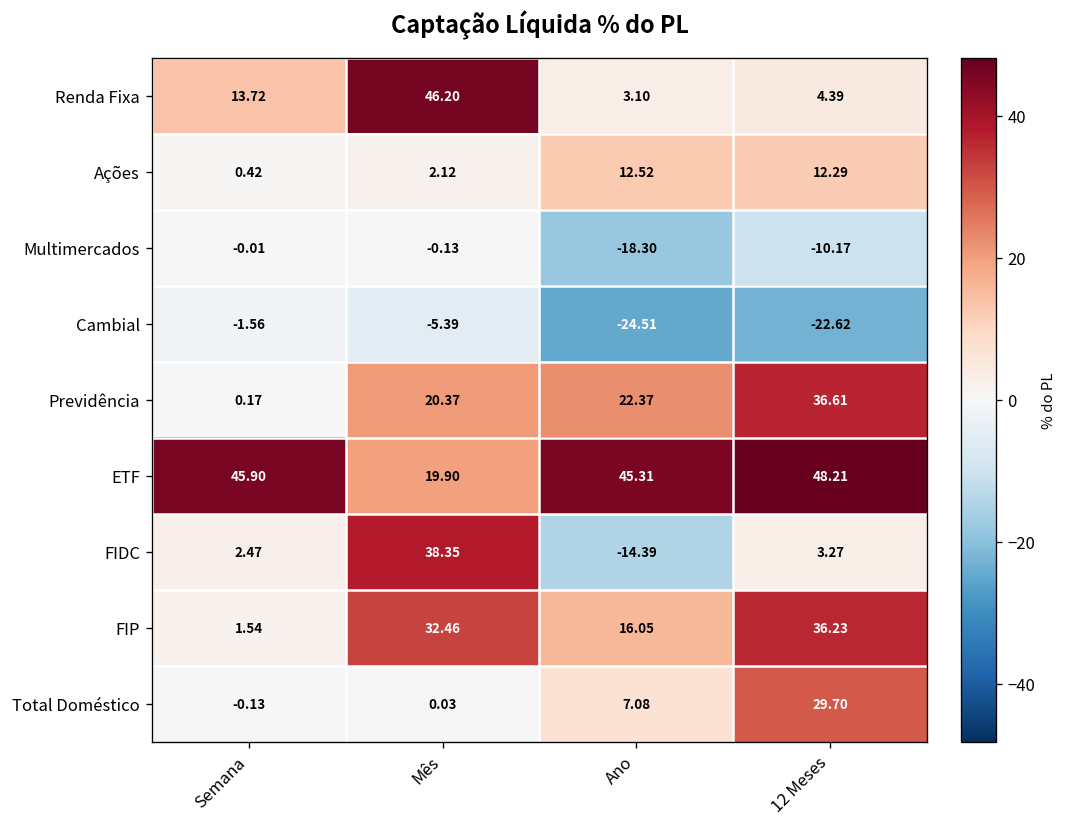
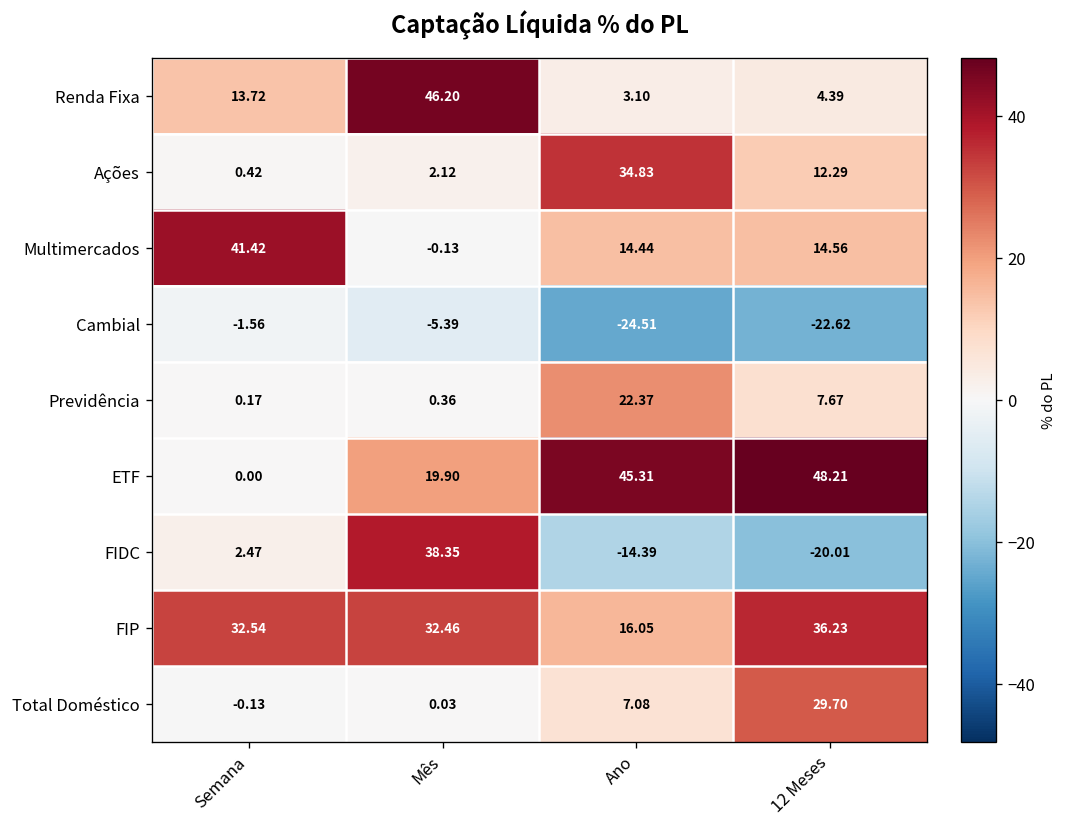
  {
    "Renda Fixa": {
      "Semana": 13.72,
      "Mês": 46.20,
      "Ano": 3.10,
      "12 Meses": 4.39
    },
    "Ações": {
      "Semana": 0.42,
      "Mês": 2.12,
-     "Ano": 12.52,
+     "Ano": 34.83,
      "12 Meses": 12.29
    },
    "Multimercados": {
-     "Semana": -0.01,
+     "Semana": 41.42,
      "Mês": -0.13,
-     "Ano": -18.30,
-     "12 Meses": -10.17
+     "Ano": 14.44,
+     "12 Meses": 14.56
    },
    "Cambial": {
      "Semana": -1.56,
      "Mês": -5.39,
      "Ano": -24.51,
      "12 Meses": -22.62
    },
    "Previdência": {
      "Semana": 0.17,
-     "Mês": 20.37,
+     "Mês": 0.36,
      "Ano": 22.37,
-     "12 Meses": 36.61
+     "12 Meses": 7.67
    },
    "ETF": {
-     "Semana": 45.90,
+     "Semana": 0.00,
      "Mês": 19.90,
      "Ano": 45.31,
      "12 Meses": 48.21
    },
    "FIDC": {
      "Semana": 2.47,
      "Mês": 38.35,
      "Ano": -14.39,
-     "12 Meses": 3.27
+     "12 Meses": -20.01
    },
    "FIP": {
-     "Semana": 1.54,
+     "Semana": 32.54,
      "Mês": 32.46,
      "Ano": 16.05,
      "12 Meses": 36.23
    },
    "Total Doméstico": {
      "Semana": -0.13,
      "Mês": 0.03,
      "Ano": 7.08,
      "12 Meses": 29.70
    }
  }
